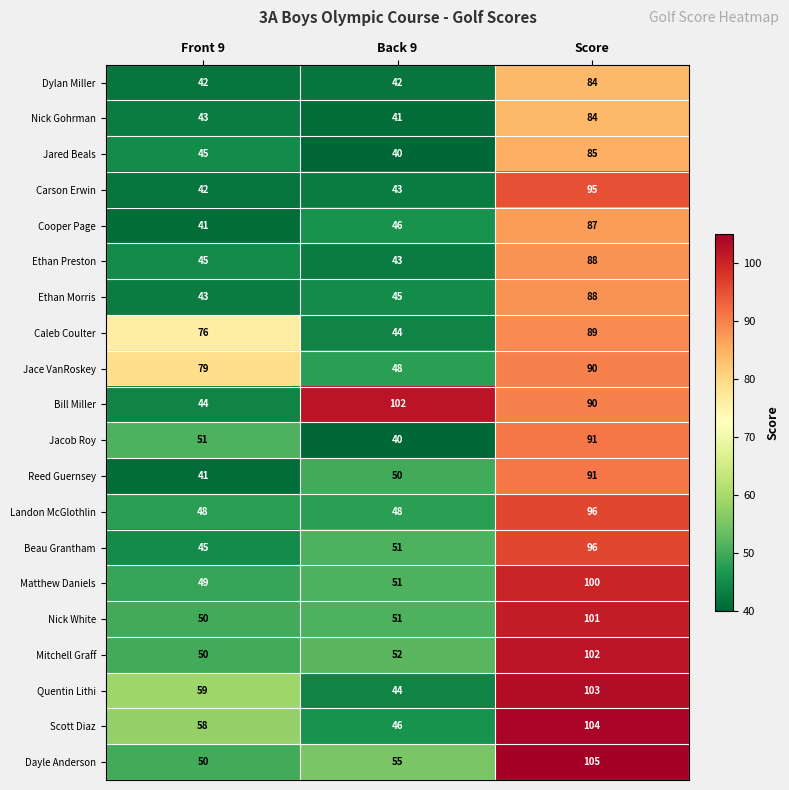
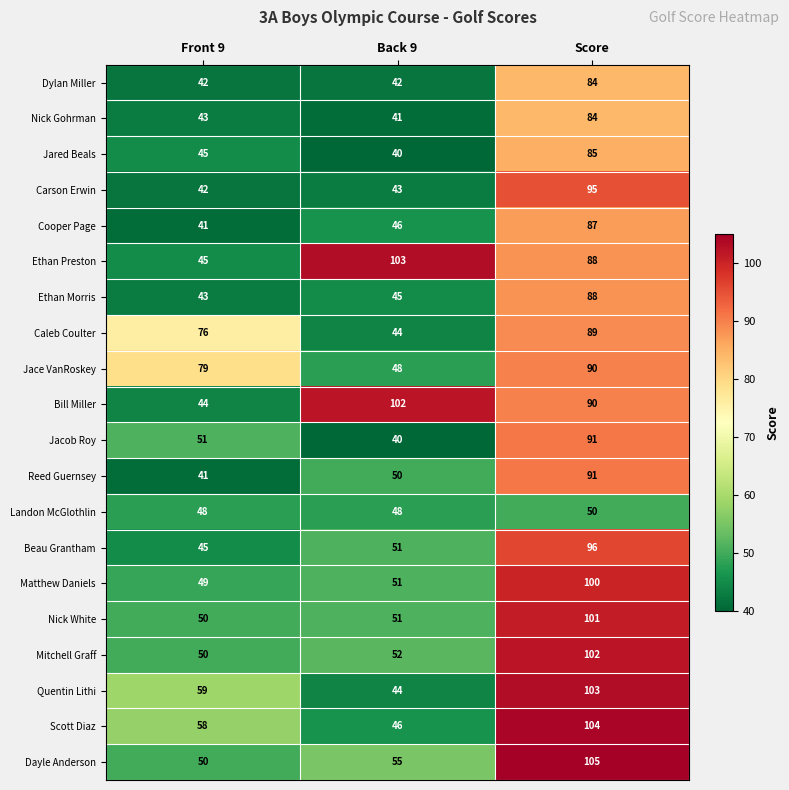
  {
    "Dylan Miller": {
      "Front 9": 42,
      "Back 9": 42,
      "Score": 84
    },
    "Nick Gohrman": {
      "Front 9": 43,
      "Back 9": 41,
      "Score": 84
    },
    "Jared Beals": {
      "Front 9": 45,
      "Back 9": 40,
      "Score": 85
    },
    "Carson Erwin": {
      "Front 9": 42,
      "Back 9": 43,
      "Score": 95
    },
    "Cooper Page": {
      "Front 9": 41,
      "Back 9": 46,
      "Score": 87
    },
    "Ethan Preston": {
      "Front 9": 45,
-     "Back 9": 43,
+     "Back 9": 103,
      "Score": 88
    },
    "Ethan Morris": {
      "Front 9": 43,
      "Back 9": 45,
      "Score": 88
    },
    "Caleb Coulter": {
      "Front 9": 76,
      "Back 9": 44,
      "Score": 89
    },
    "Jace VanRoskey": {
      "Front 9": 79,
      "Back 9": 48,
      "Score": 90
    },
    "Bill Miller": {
      "Front 9": 44,
      "Back 9": 102,
      "Score": 90
    },
    "Jacob Roy": {
      "Front 9": 51,
      "Back 9": 40,
      "Score": 91
    },
    "Reed Guernsey": {
      "Front 9": 41,
      "Back 9": 50,
      "Score": 91
    },
    "Landon McGlothlin": {
      "Front 9": 48,
      "Back 9": 48,
-     "Score": 96
+     "Score": 50
    },
    "Beau Grantham": {
      "Front 9": 45,
      "Back 9": 51,
      "Score": 96
    },
    "Matthew Daniels": {
      "Front 9": 49,
      "Back 9": 51,
      "Score": 100
    },
    "Nick White": {
      "Front 9": 50,
      "Back 9": 51,
      "Score": 101
    },
    "Mitchell Graff": {
      "Front 9": 50,
      "Back 9": 52,
      "Score": 102
    },
    "Quentin Lithi": {
      "Front 9": 59,
      "Back 9": 44,
      "Score": 103
    },
    "Scott Diaz": {
      "Front 9": 58,
      "Back 9": 46,
      "Score": 104
    },
    "Dayle Anderson": {
      "Front 9": 50,
      "Back 9": 55,
      "Score": 105
    }
  }
